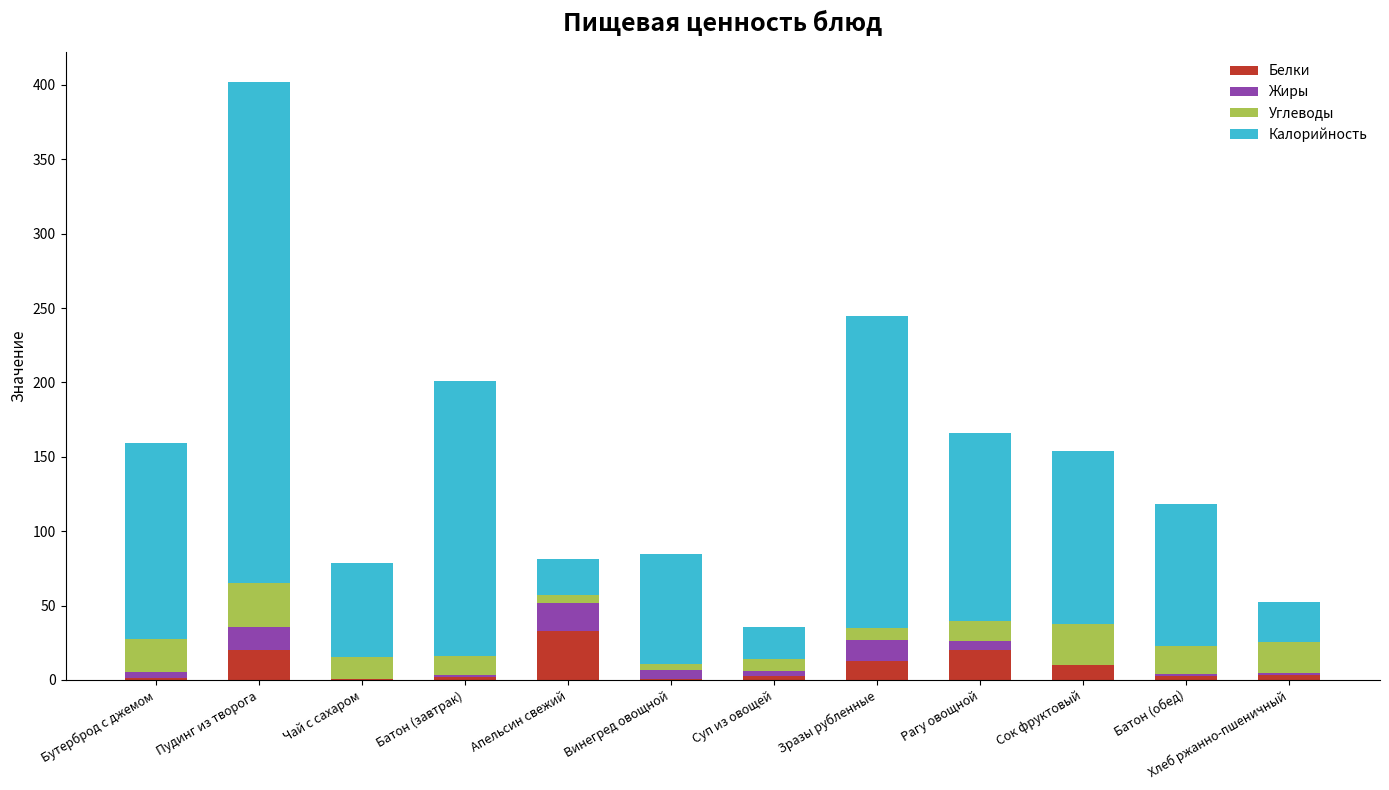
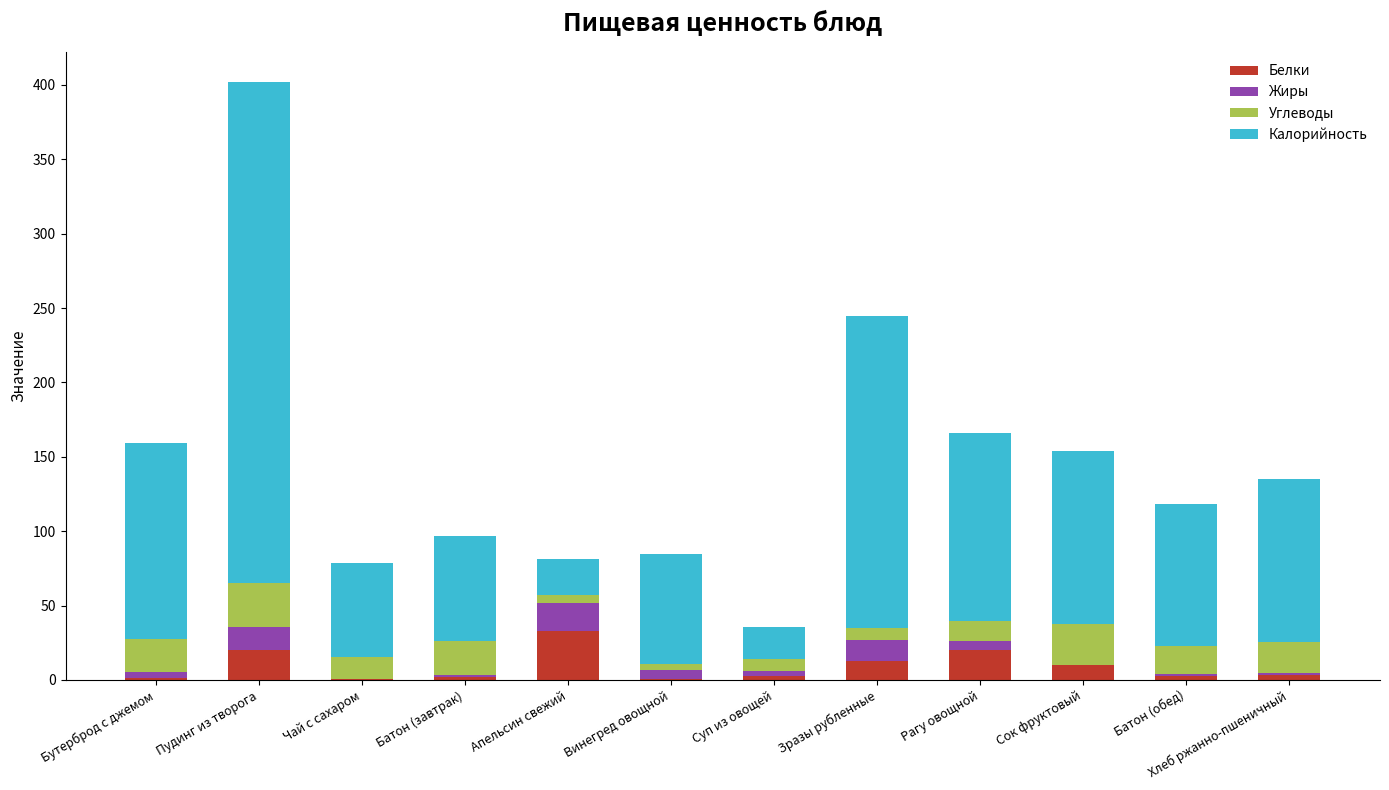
  {
    "Белки": {
      "Пудинг из творога": 20,
      "Батон (завтрак)": 2,
      "Апельсин свежий": 33,
      "Суп из овощей": 2,
      "Зразы рубленные": 13,
      "Рагу овощной": 20,
      "Сок фруктовый": 10,
      "Батон (обед)": 3,
      "Хлеб ржанно-пшеничный": 3
    },
    "Жиры": {
      "Бутерброд с джемом": 4,
      "Пудинг из творога": 15,
      "Апельсин свежий": 19,
      "Винегред овощной": 6,
      "Суп из овощей": 3,
      "Зразы рубленные": 14,
      "Рагу овощной": 7,
      "Хлеб ржанно-пшеничный": 2
    },
    "Углеводы": {
      "Бутерброд с джемом": 22,
      "Пудинг из творога": 29,
      "Чай с сахаром": 15,
-     "Батон (завтрак)": 13,
+     "Батон (завтрак)": 23,
      "Апельсин свежий": 5,
      "Винегред овощной": 4,
      "Суп из овощей": 8,
      "Зразы рубленные": 9,
      "Рагу овощной": 13,
      "Сок фруктовый": 28,
      "Батон (обед)": 19,
      "Хлеб ржанно-пшеничный": 20
    },
    "Калорийность": {
      "Бутерброд с джемом": 132,
      "Пудинг из творога": 337,
      "Чай с сахаром": 63,
-     "Батон (завтрак)": 185,
+     "Батон (завтрак)": 70,
      "Апельсин свежий": 24,
      "Винегред овощной": 74,
      "Суп из овощей": 22,
      "Зразы рубленные": 209,
      "Рагу овощной": 126,
      "Сок фруктовый": 116,
      "Батон (обед)": 96,
-     "Хлеб ржанно-пшеничный": 27
+     "Хлеб ржанно-пшеничный": 110
    }
  }
